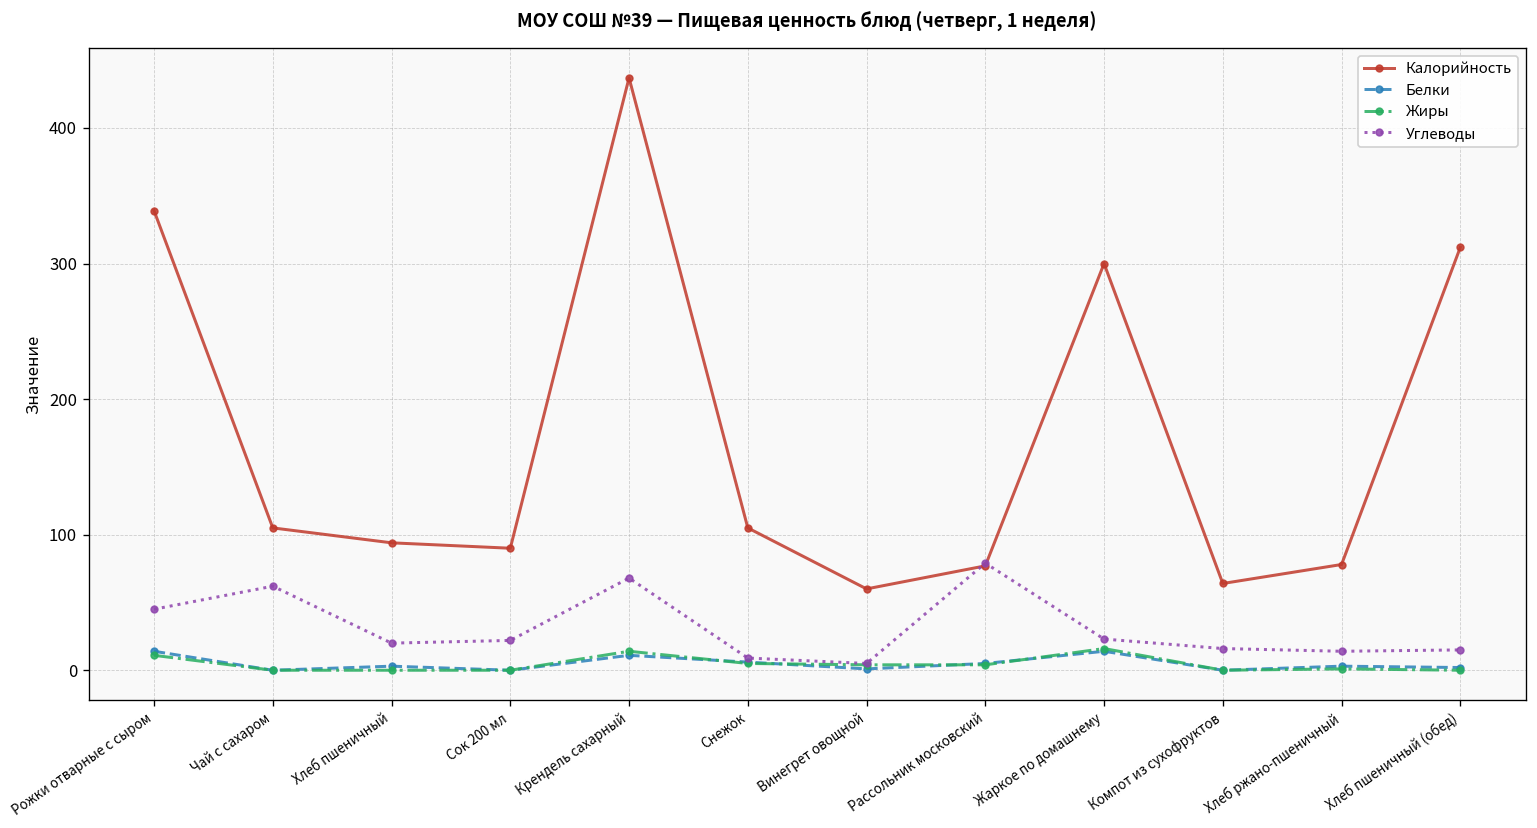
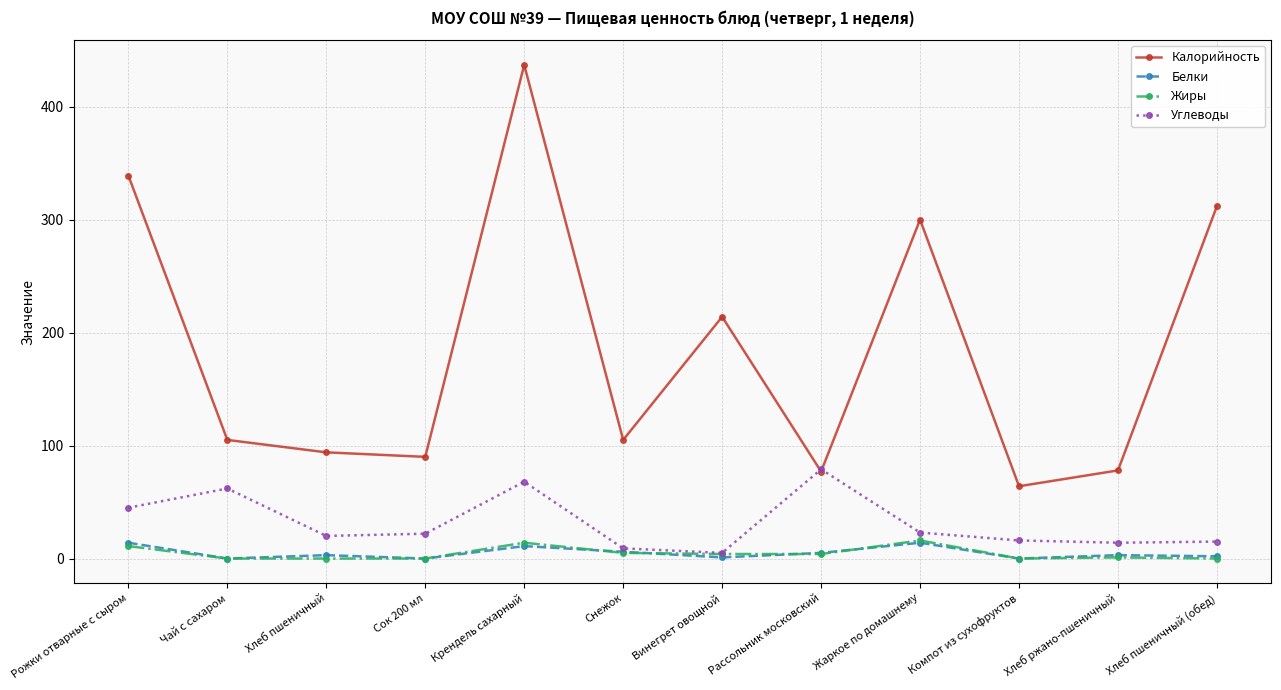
  {
    "Калорийность": {
      "Рожки отварные с сыром": 339,
      "Чай с сахаром": 105,
      "Хлеб пшеничный": 94,
      "Сок 200 мл": 90,
      "Крендель сахарный": 437,
      "Снежок": 105,
-     "Винегрет овощной": 60,
+     "Винегрет овощной": 214,
      "Жаркое по домашнему": 300,
      "Компот из сухофруктов": 64,
      "Хлеб ржано-пшеничный": 78,
      "Хлеб пшеничный (обед)": 312
    },
    "Белки": {
      "Рожки отварные с сыром": 14,
      "Хлеб пшеничный": 3,
      "Крендель сахарный": 11,
      "Винегрет овощной": 1
    },
    "Жиры": {
      "Рожки отварные с сыром": 11,
      "Хлеб пшеничный": 0,
      "Крендель сахарный": 14
    },
    "Углеводы": {
      "Рожки отварные с сыром": 45,
      "Чай с сахаром": 62,
      "Хлеб пшеничный": 20,
      "Сок 200 мл": 22,
      "Крендель сахарный": 68,
      "Снежок": 9,
      "Жаркое по домашнему": 23,
      "Компот из сухофруктов": 16,
      "Хлеб ржано-пшеничный": 14,
      "Хлеб пшеничный (обед)": 15
    }
  }
